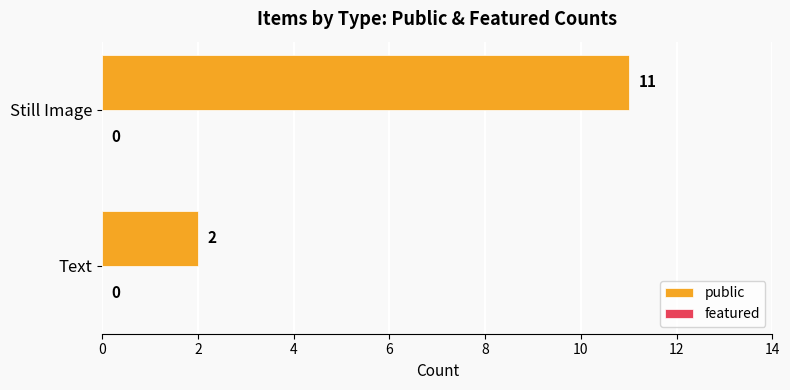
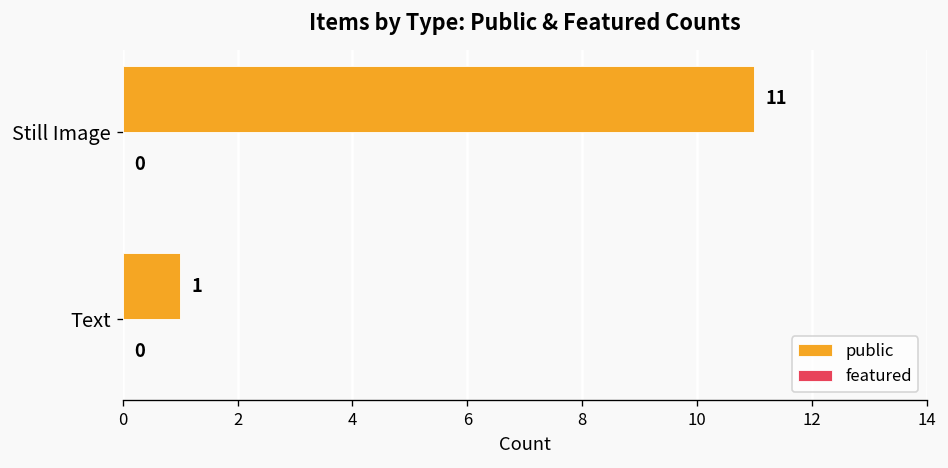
  {
    "public": {
      "Still Image": 11,
-     "Text": 2
+     "Text": 1
    },
    "featured": {
      "Still Image": 0,
      "Text": 0
    }
  }
